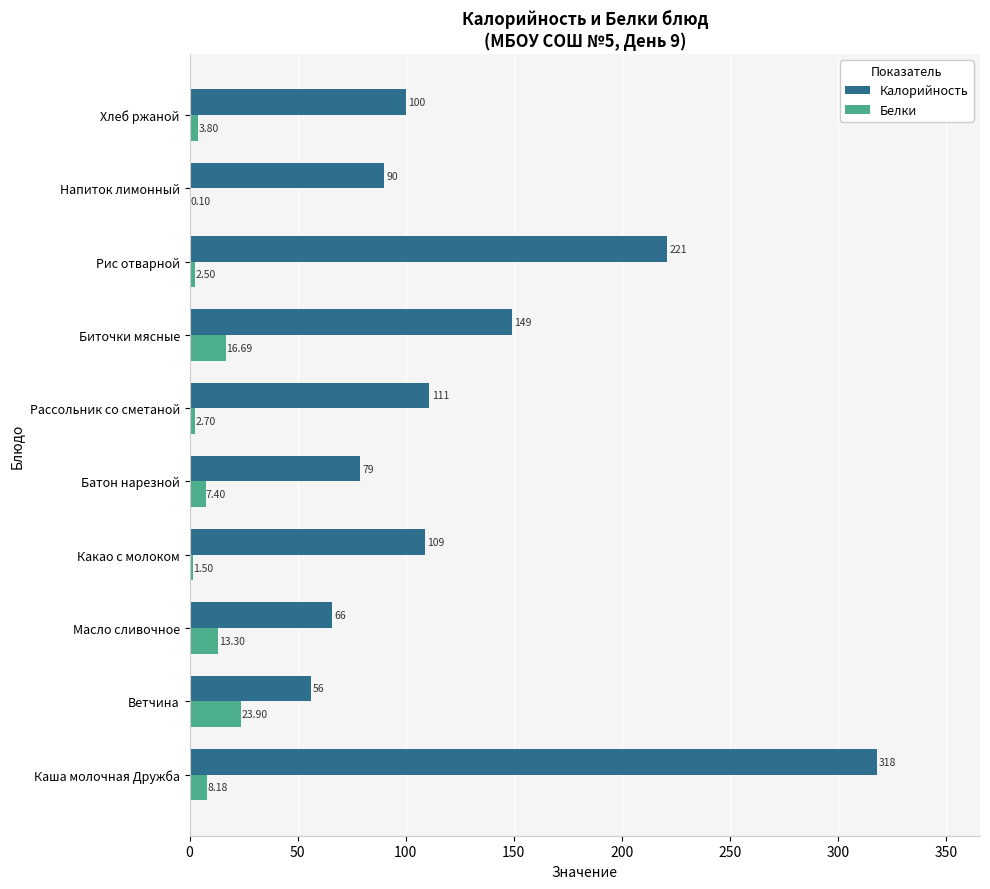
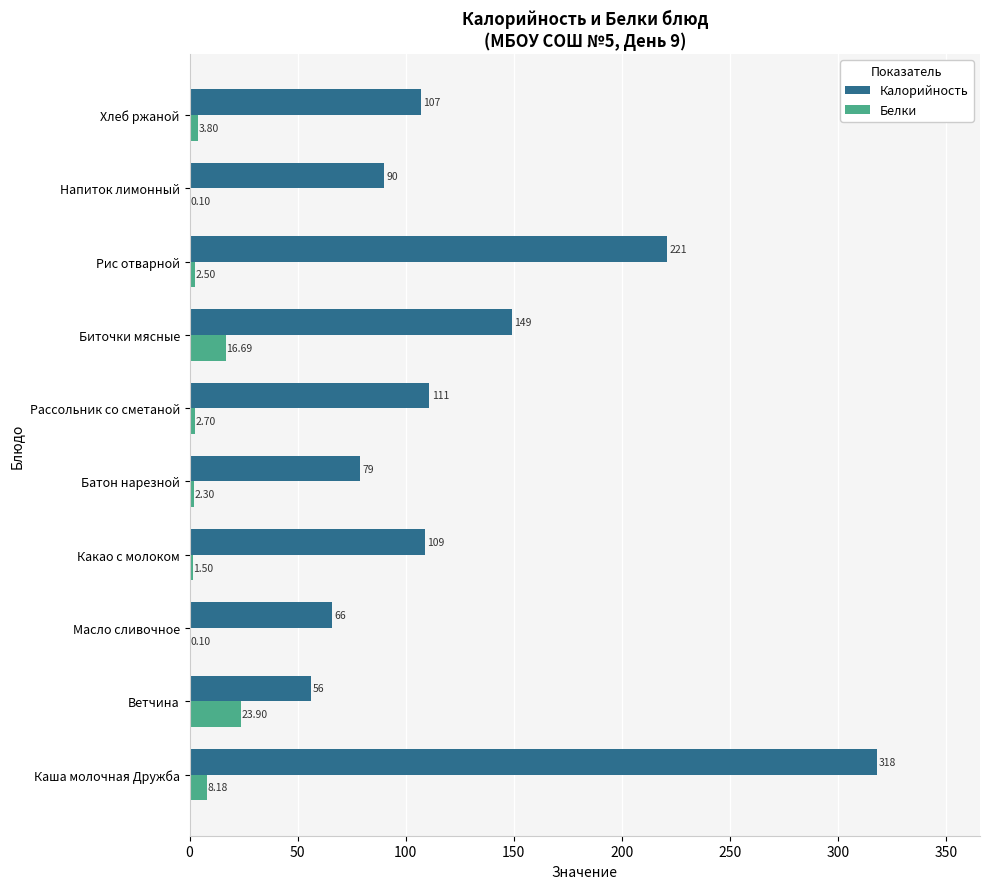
  {
    "Калорийность": {
-     "Хлеб ржаной": 100,
+     "Хлеб ржаной": 107,
      "Напиток лимонный": 90,
      "Рис отварной": 221,
      "Биточки мясные": 149,
      "Рассольник со сметаной": 111,
      "Батон нарезной": 79,
      "Какао с молоком": 109,
      "Масло сливочное": 66,
      "Ветчина": 56,
      "Каша молочная Дружба": 318
    },
    "Белки": {
      "Хлеб ржаной": 3.80,
      "Напиток лимонный": 0.10,
      "Рис отварной": 2.50,
      "Биточки мясные": 16.69,
      "Рассольник со сметаной": 2.70,
-     "Батон нарезной": 7.40,
+     "Батон нарезной": 2.30,
      "Какао с молоком": 1.50,
-     "Масло сливочное": 13.30,
+     "Масло сливочное": 0.10,
      "Ветчина": 23.90,
      "Каша молочная Дружба": 8.18
    }
  }
